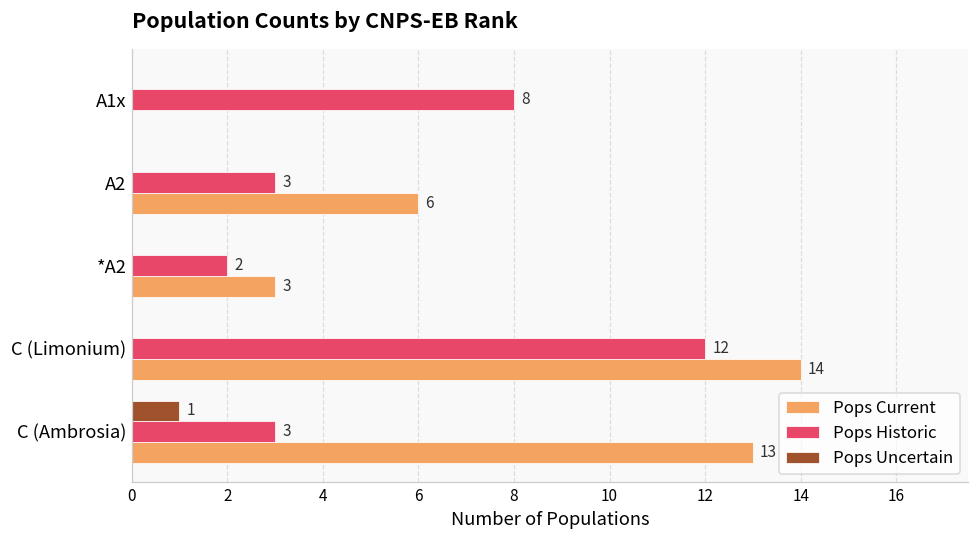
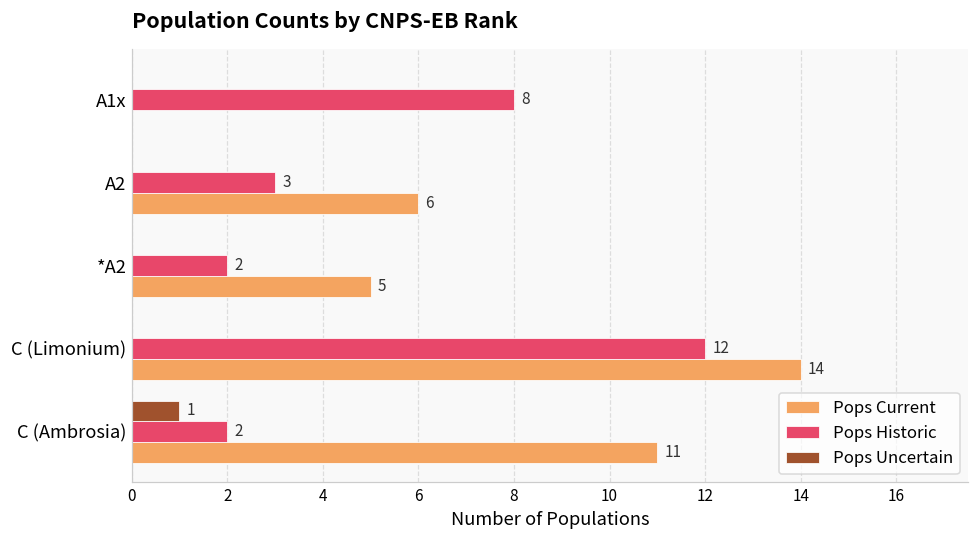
  {
    "Pops Current": {
      "A2": 6,
-     "*A2": 3,
+     "*A2": 5,
      "C (Limonium)": 14,
-     "C (Ambrosia)": 13
+     "C (Ambrosia)": 11
    },
    "Pops Historic": {
      "A1x": 8,
      "A2": 3,
      "*A2": 2,
      "C (Limonium)": 12,
-     "C (Ambrosia)": 3
+     "C (Ambrosia)": 2
    },
    "Pops Uncertain": {
      "C (Ambrosia)": 1
    }
  }
